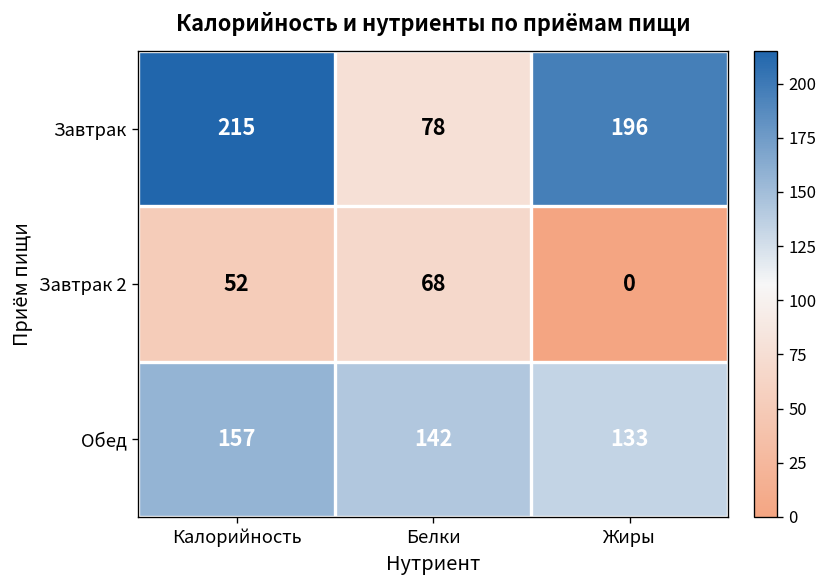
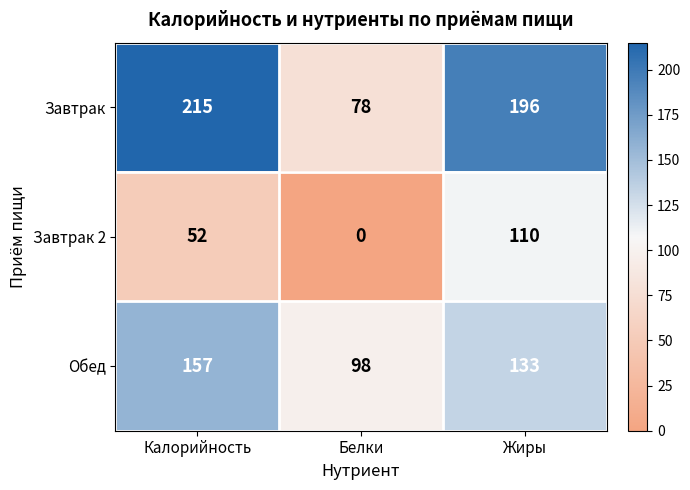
  {
    "Завтрак": {
      "Калорийность": 215,
      "Белки": 78,
      "Жиры": 196
    },
    "Завтрак 2": {
      "Калорийность": 52,
-     "Белки": 68,
-     "Жиры": 0
+     "Белки": 0,
+     "Жиры": 110
    },
    "Обед": {
      "Калорийность": 157,
-     "Белки": 142,
+     "Белки": 98,
      "Жиры": 133
    }
  }
